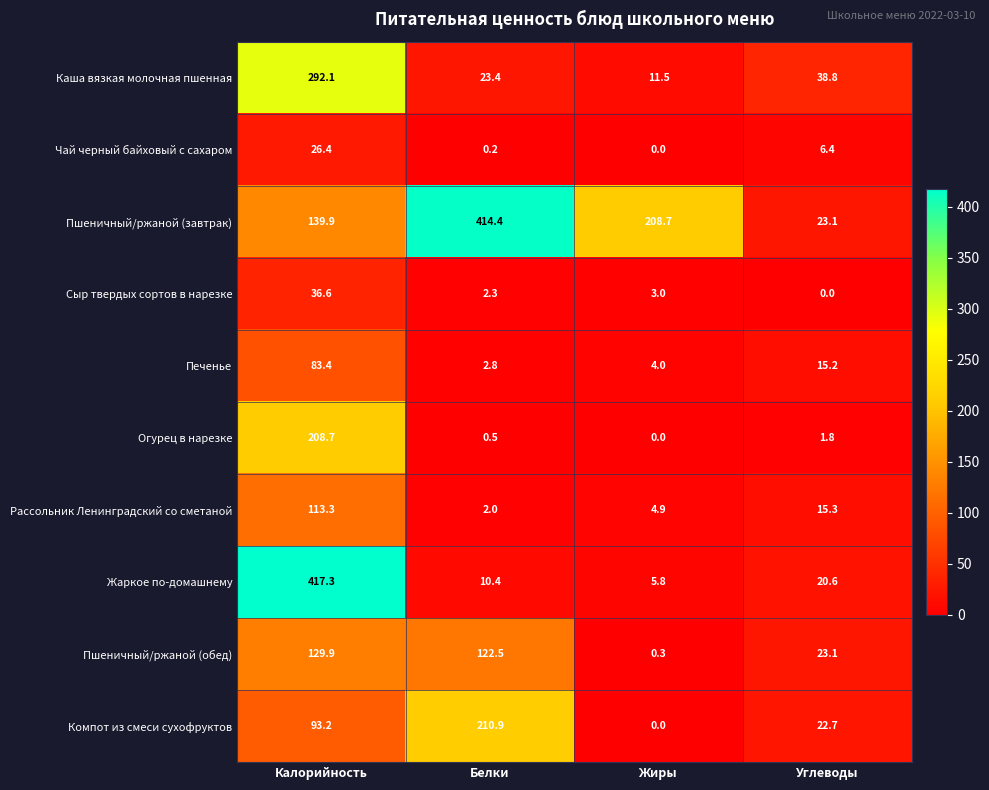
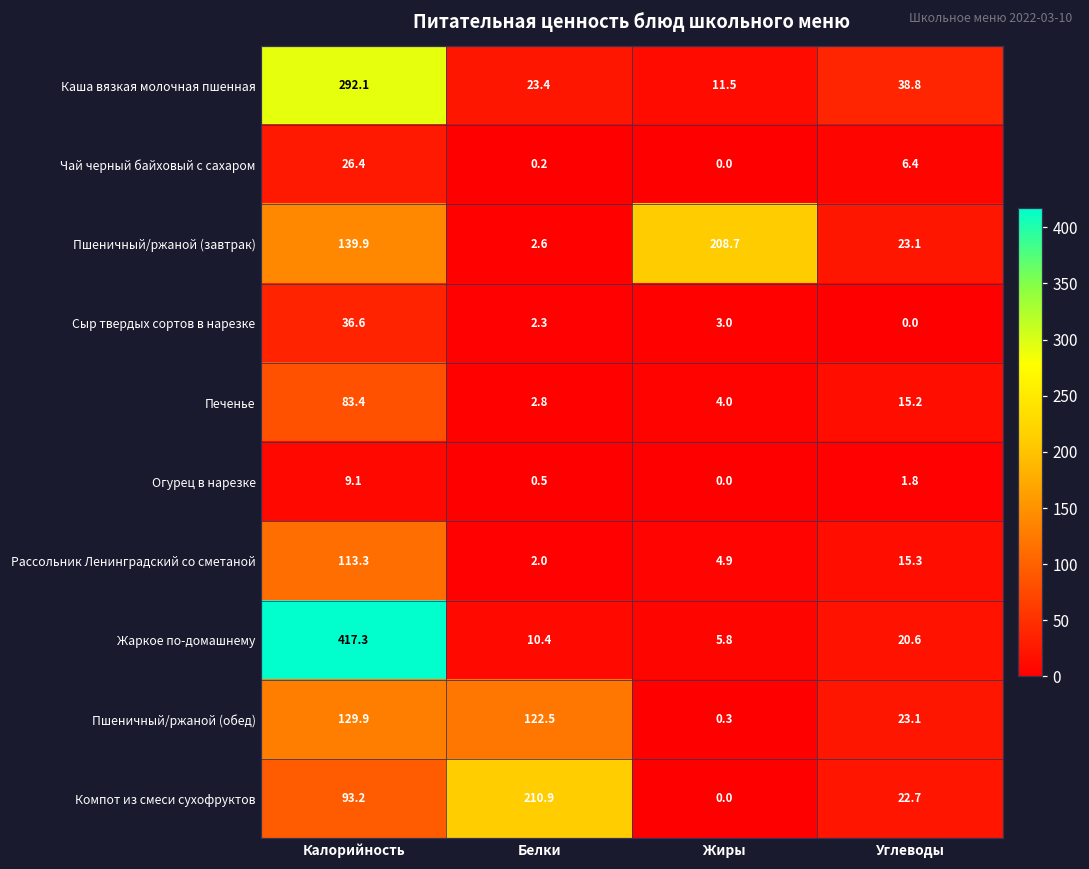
  {
    "Каша вязкая молочная пшенная": {
      "Калорийность": 292.1,
      "Белки": 23.4,
      "Жиры": 11.5,
      "Углеводы": 38.8
    },
    "Чай черный байховый с сахаром": {
      "Калорийность": 26.4,
      "Белки": 0.2,
      "Жиры": 0.0,
      "Углеводы": 6.4
    },
    "Пшеничный/ржаной (завтрак)": {
      "Калорийность": 139.9,
-     "Белки": 414.4,
+     "Белки": 2.6,
      "Жиры": 208.7,
      "Углеводы": 23.1
    },
    "Сыр твердых сортов в нарезке": {
      "Калорийность": 36.6,
      "Белки": 2.3,
      "Жиры": 3.0,
      "Углеводы": 0.0
    },
    "Печенье": {
      "Калорийность": 83.4,
      "Белки": 2.8,
      "Жиры": 4.0,
      "Углеводы": 15.2
    },
    "Огурец в нарезке": {
-     "Калорийность": 208.7,
+     "Калорийность": 9.1,
      "Белки": 0.5,
      "Жиры": 0.0,
      "Углеводы": 1.8
    },
    "Рассольник Ленинградский со сметаной": {
      "Калорийность": 113.3,
      "Белки": 2.0,
      "Жиры": 4.9,
      "Углеводы": 15.3
    },
    "Жаркое по-домашнему": {
      "Калорийность": 417.3,
      "Белки": 10.4,
      "Жиры": 5.8,
      "Углеводы": 20.6
    },
    "Пшеничный/ржаной (обед)": {
      "Калорийность": 129.9,
      "Белки": 122.5,
      "Жиры": 0.3,
      "Углеводы": 23.1
    },
    "Компот из смеси сухофруктов": {
      "Калорийность": 93.2,
      "Белки": 210.9,
      "Жиры": 0.0,
      "Углеводы": 22.7
    }
  }
